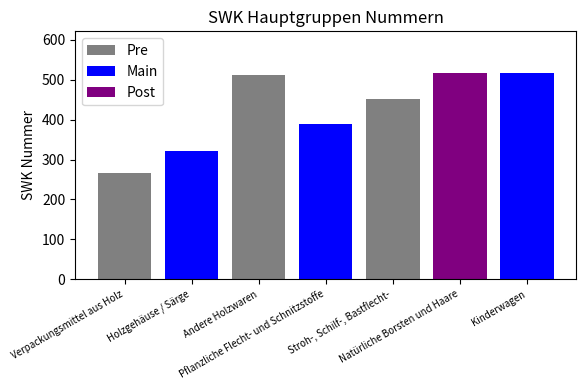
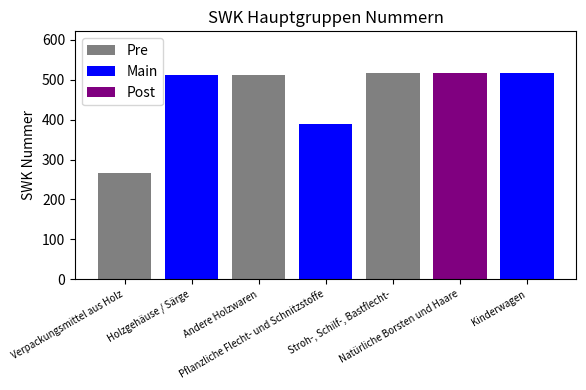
  {
    "Verpackungsmittel aus Holz": 270,
-   "Holzgehäuse / Särge": 320,
+   "Holzgehäuse / Särge": 510,
    "Andere Holzwaren": 510,
    "Pflanzliche Flecht- und Schnitzstoffe": 390,
-   "Stroh-, Schilf-, Bastflecht-": 450,
+   "Stroh-, Schilf-, Bastflecht-": 520,
    "Natürliche Borsten und Haare": 520,
    "Kinderwagen": 520
  }
